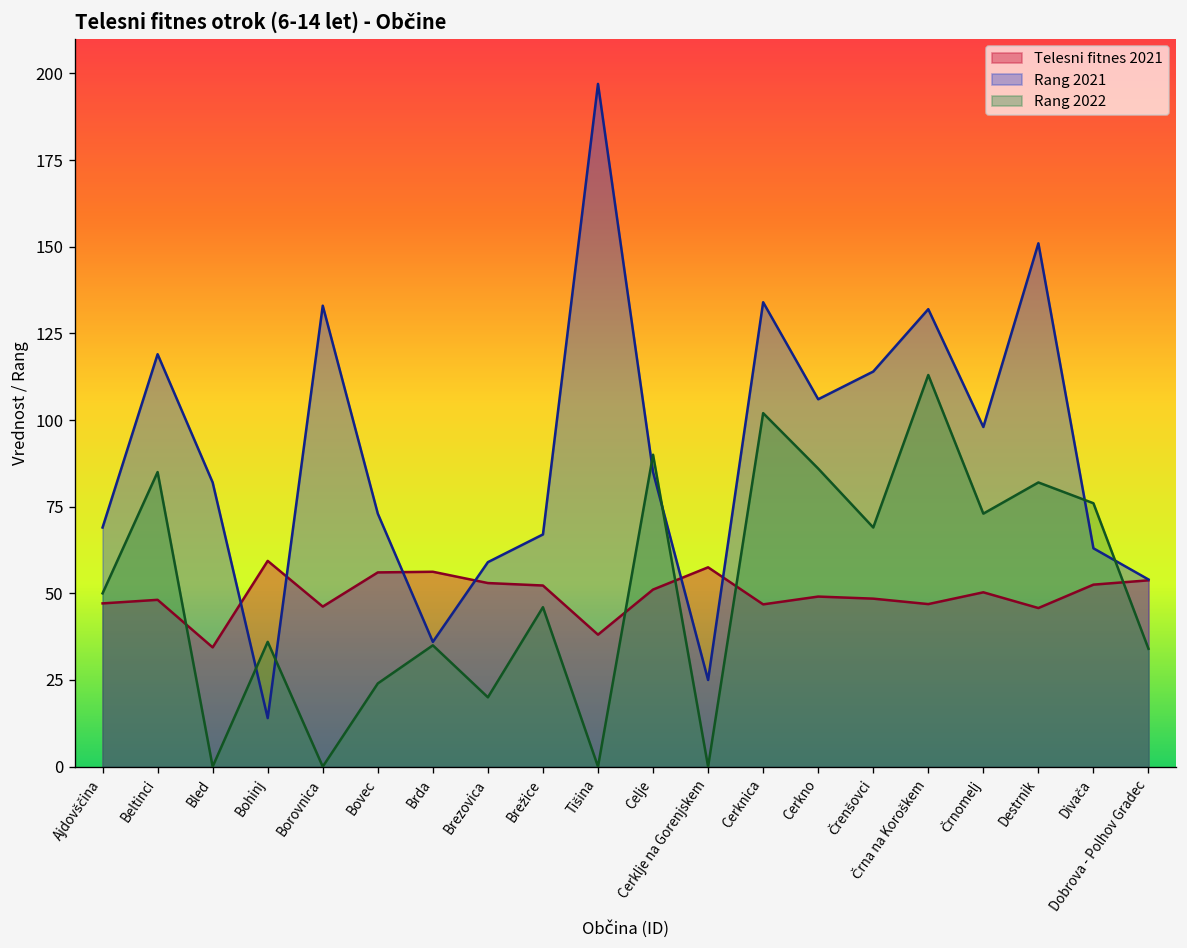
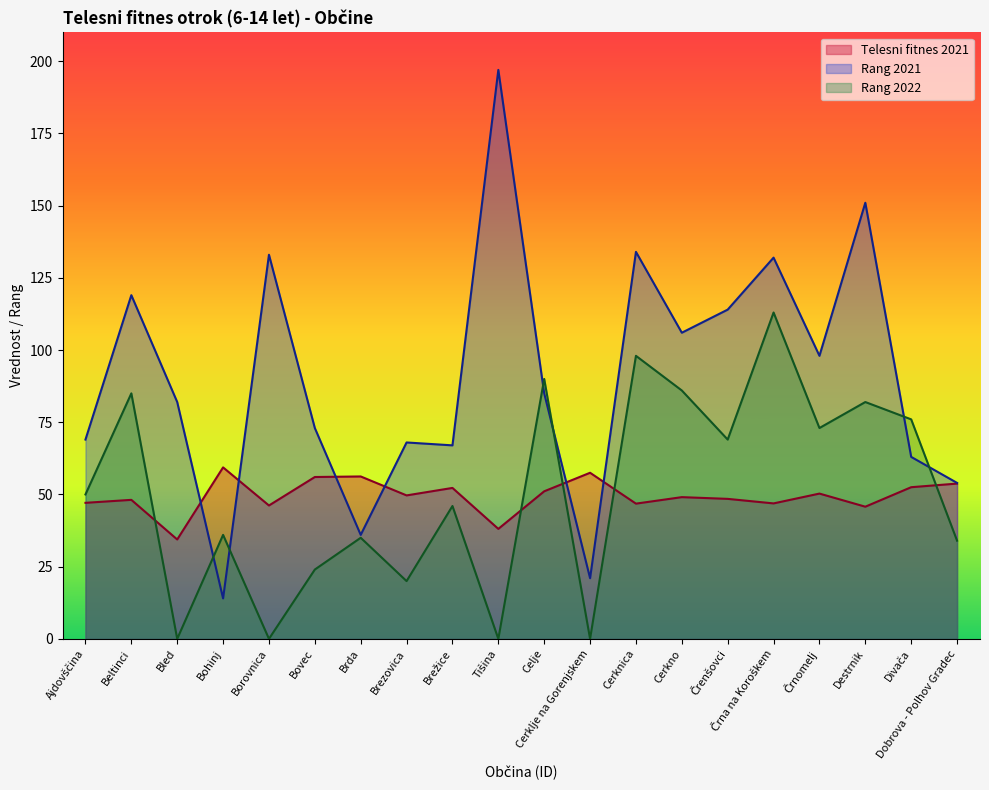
  {
    "Telesni fitnes 2021": {
      "Ajdovščina": 47,
      "Beltinci": 48,
      "Bled": 34,
      "Bohinj": 59,
      "Borovnica": 46,
      "Bovec": 56,
      "Brda": 56,
-     "Brezovica": 53,
+     "Brezovica": 50,
      "Brežice": 52,
      "Tišina": 38,
      "Celje": 51,
      "Cerklje na Gorenjskem": 58,
      "Cerknica": 47,
      "Cerkno": 49,
      "Črenšovci": 48,
      "Črna na Koroškem": 47,
      "Črnomelj": 50,
      "Destrnik": 46,
      "Divača": 53
    },
    "Rang 2021": {
      "Ajdovščina": 69,
      "Beltinci": 119,
      "Bled": 82,
      "Bohinj": 14,
      "Borovnica": 133,
      "Bovec": 73,
      "Brda": 36,
-     "Brezovica": 59,
+     "Brezovica": 68,
      "Brežice": 67,
      "Tišina": 197,
      "Celje": 85,
-     "Cerklje na Gorenjskem": 25,
+     "Cerklje na Gorenjskem": 21,
      "Cerknica": 134,
      "Cerkno": 106,
      "Črenšovci": 114,
      "Črna na Koroškem": 132,
      "Črnomelj": 98,
      "Destrnik": 151,
      "Divača": 63
    },
    "Rang 2022": {
      "Ajdovščina": 50,
      "Beltinci": 85,
      "Bled": 0,
      "Bohinj": 36,
      "Borovnica": 0,
      "Bovec": 24,
      "Brda": 35,
      "Brezovica": 20,
      "Brežice": 46,
      "Tišina": 0,
      "Celje": 90,
      "Cerklje na Gorenjskem": 0,
-     "Cerknica": 102,
+     "Cerknica": 98,
      "Cerkno": 86,
      "Črenšovci": 69,
      "Črna na Koroškem": 113,
      "Črnomelj": 73,
      "Destrnik": 82,
      "Divača": 76,
      "Dobrova - Polhov Gradec": 34
    }
  }
